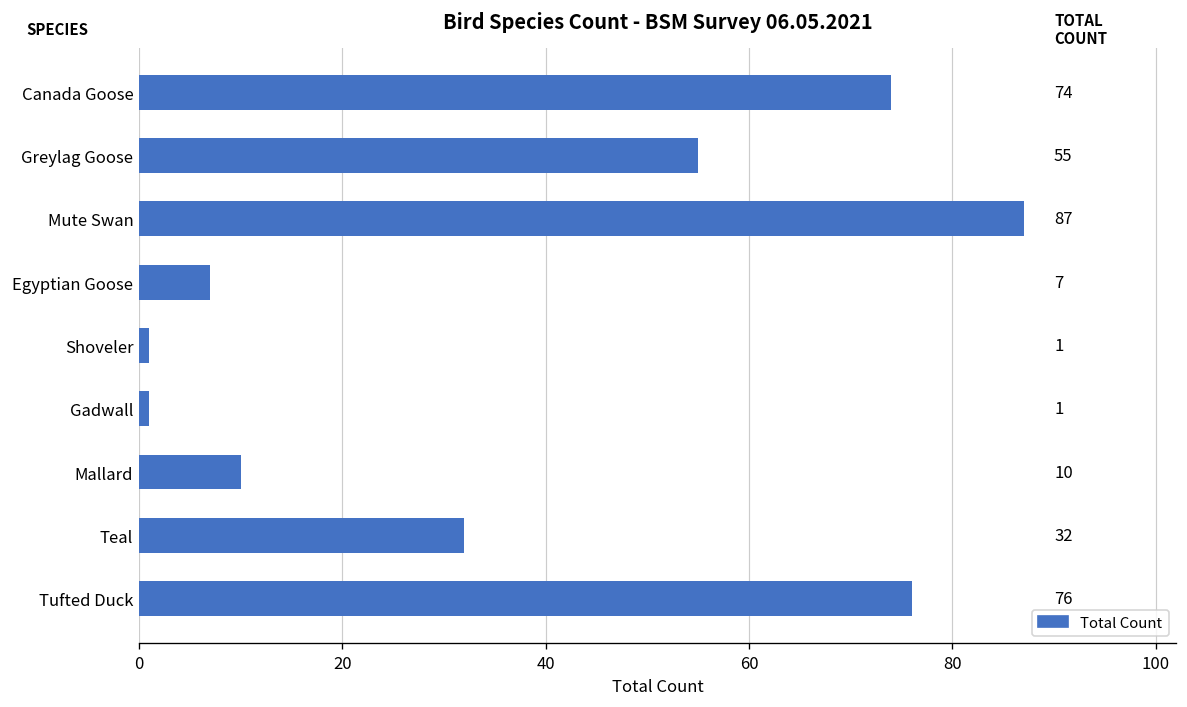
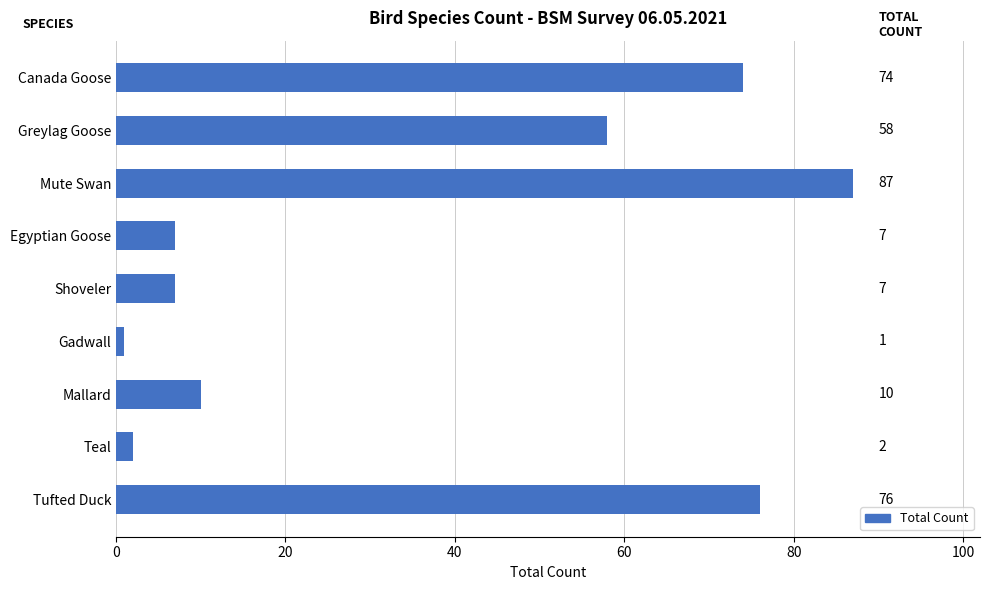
  {
-   "Greylag Goose": 55,
-   "Shoveler": 1,
-   "Teal": 32
+   "Greylag Goose": 58,
+   "Shoveler": 7,
+   "Teal": 2
  }
